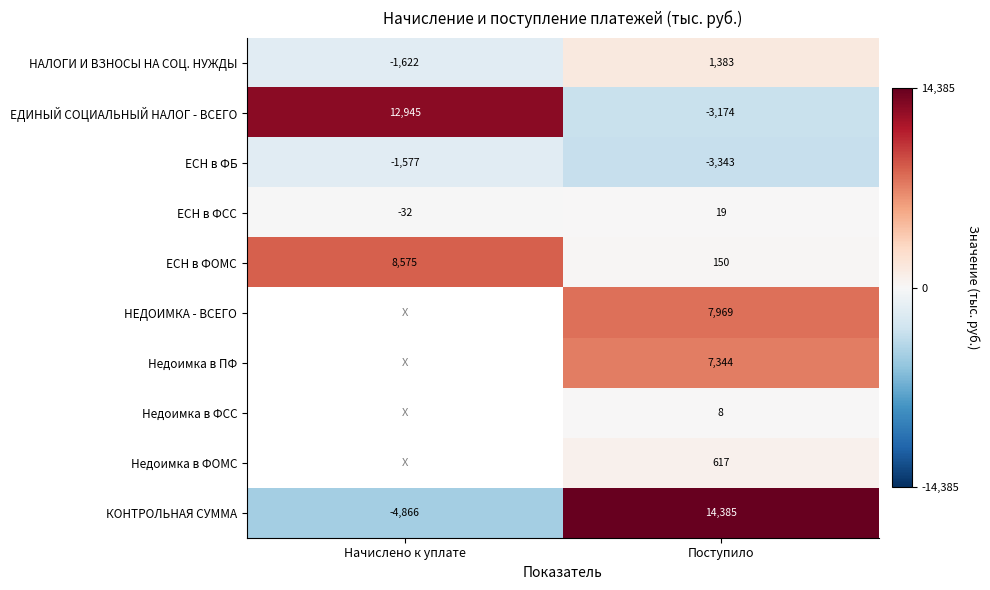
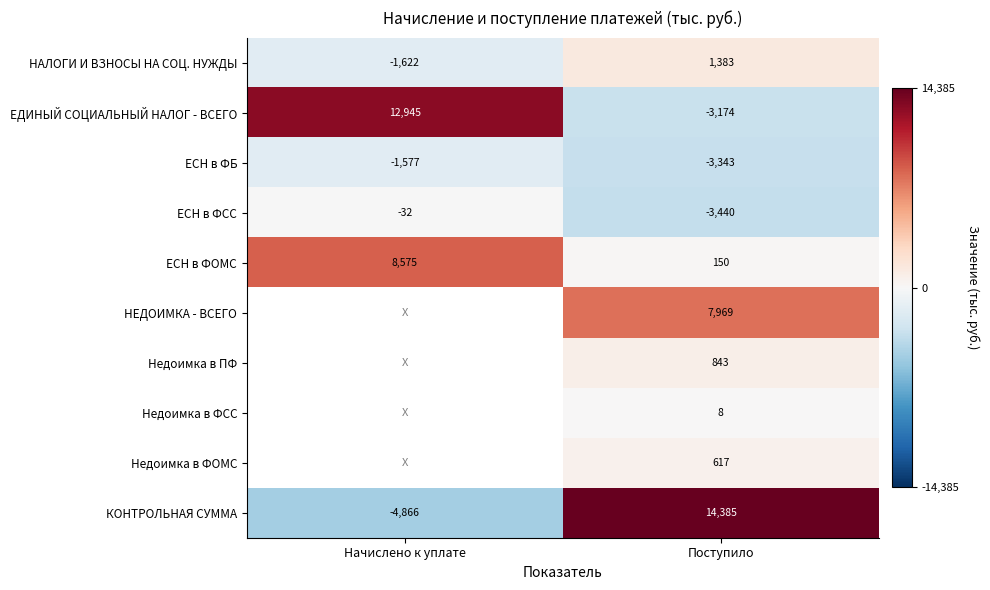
  {
    "НАЛОГИ И ВЗНОСЫ НА СОЦ. НУЖДЫ": {
      "Начислено к уплате": "-1,622",
      "Поступило": "1,383"
    },
    "ЕДИНЫЙ СОЦИАЛЬНЫЙ НАЛОГ - ВСЕГО": {
      "Начислено к уплате": "12,945",
      "Поступило": "-3,174"
    },
    "ЕСН в ФБ": {
      "Начислено к уплате": "-1,577",
      "Поступило": "-3,343"
    },
    "ЕСН в ФСС": {
      "Начислено к уплате": "-32",
-     "Поступило": "19"
+     "Поступило": "-3,440"
    },
    "ЕСН в ФОМС": {
      "Начислено к уплате": "8,575",
      "Поступило": "150"
    },
    "НЕДОИМКА - ВСЕГО": {
      "Поступило": "7,969"
    },
    "Недоимка в ПФ": {
-     "Поступило": "7,344"
+     "Поступило": "843"
    },
    "Недоимка в ФСС": {
      "Поступило": "8"
    },
    "Недоимка в ФОМС": {
      "Поступило": "617"
    },
    "КОНТРОЛЬНАЯ СУММА": {
      "Начислено к уплате": "-4,866",
      "Поступило": "14,385"
    }
  }
